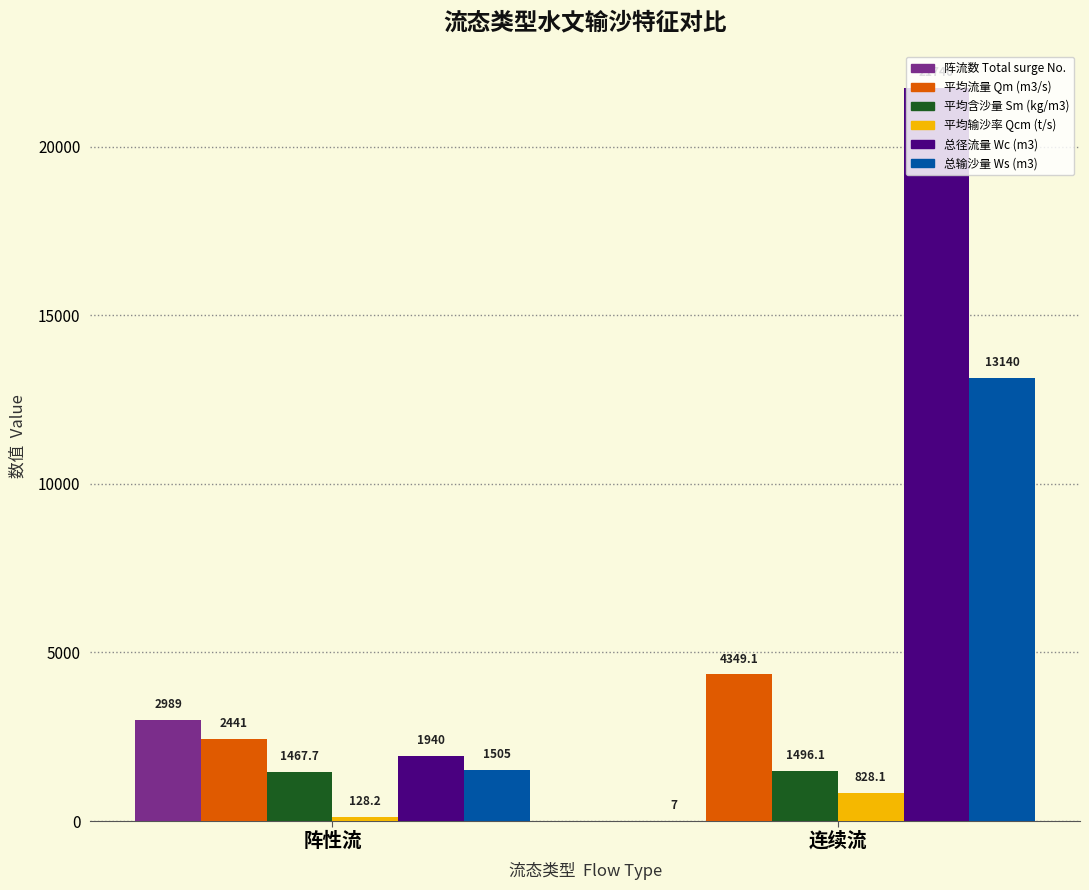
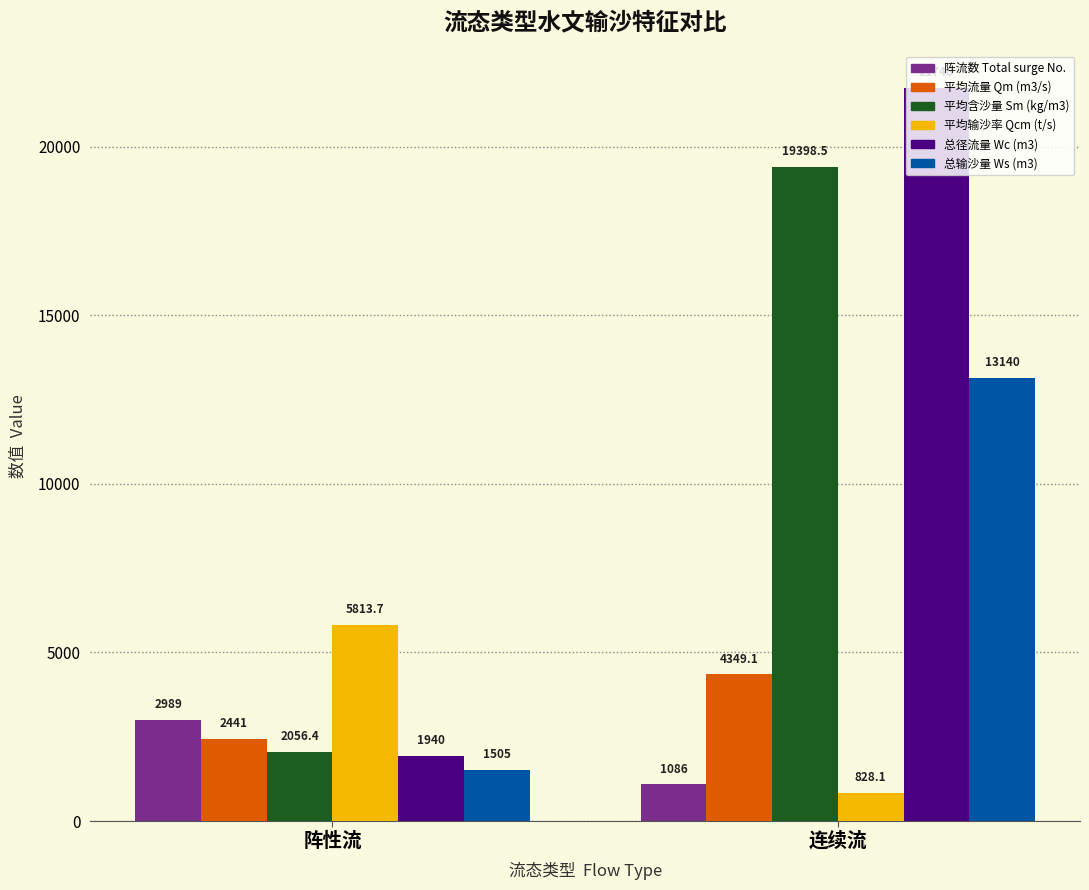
  {
    "阵流数 Total surge No.": {
      "阵性流": 2989,
-     "连续流": 7
+     "连续流": 1086
    },
    "平均流量 Qm (m3/s)": {
      "阵性流": 2441,
      "连续流": 4349.1
    },
    "平均含沙量 Sm (kg/m3)": {
-     "阵性流": 1467.7,
-     "连续流": 1496.1
+     "阵性流": 2056.4,
+     "连续流": 19398.5
    },
    "平均输沙率 Qcm (t/s)": {
-     "阵性流": 128.2,
+     "阵性流": 5813.7,
      "连续流": 828.1
    },
    "总径流量 Wc (m3)": {
      "阵性流": 1940
    },
    "总输沙量 Ws (m3)": {
      "阵性流": 1505,
      "连续流": 13140
    }
  }
